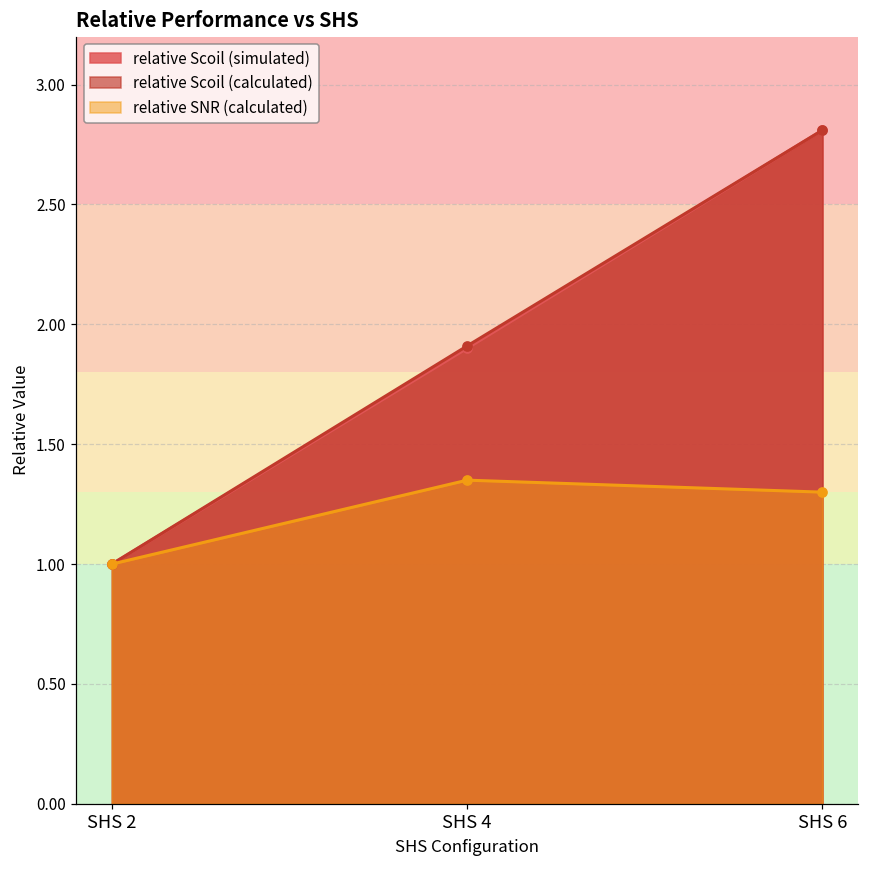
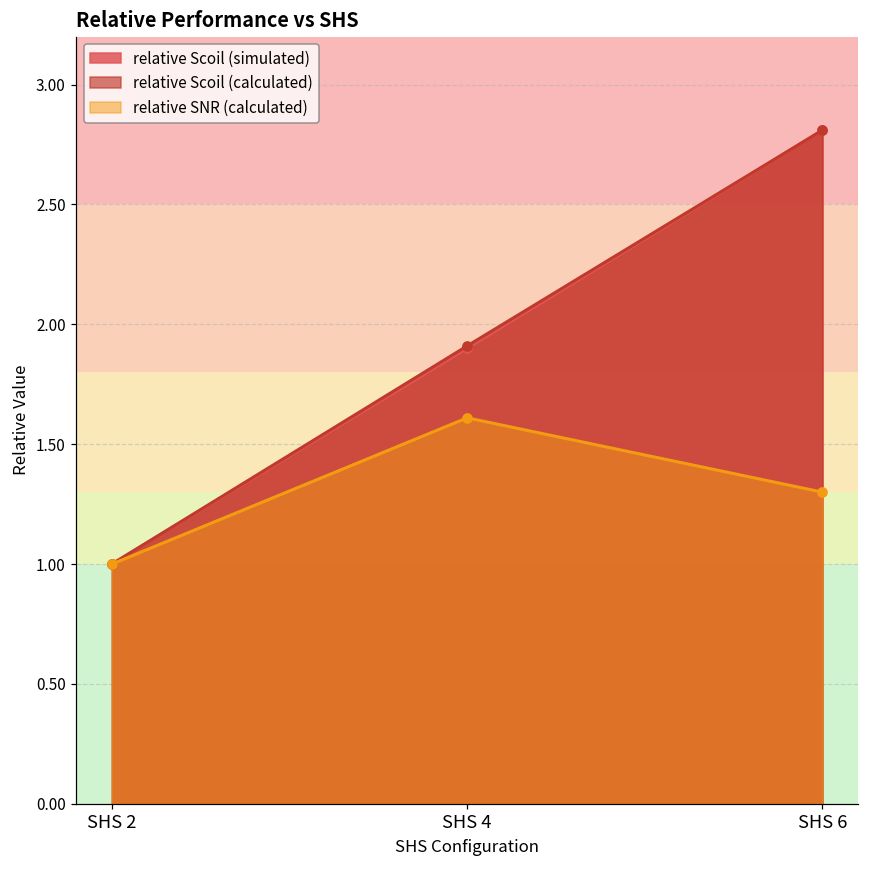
  {
    "relative SNR (calculated)": {
-     "SHS 4": 1.35,
+     "SHS 4": 1.61,
      "SHS 6": 1.30
    }
  }
